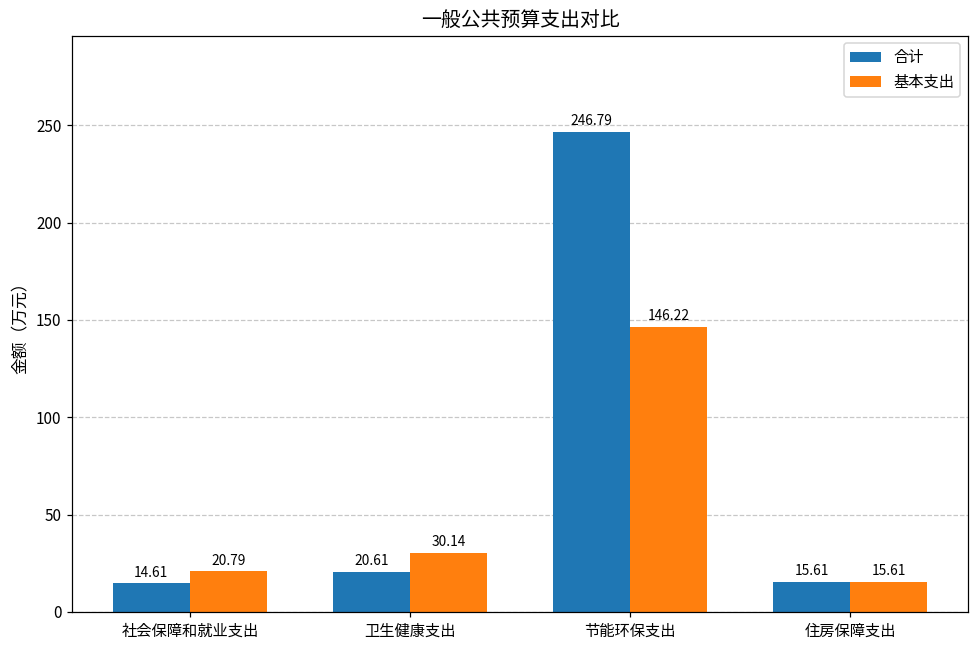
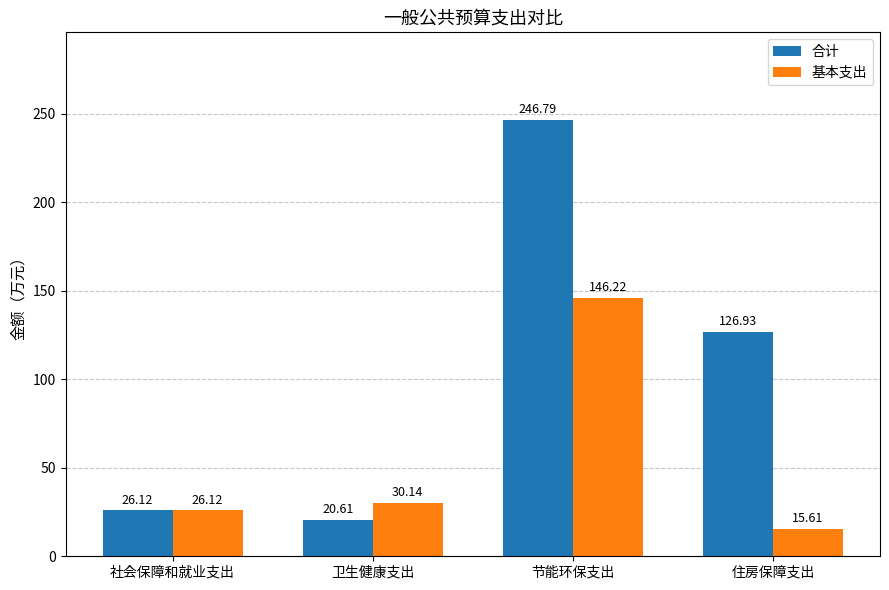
  {
    "合计": {
-     "社会保障和就业支出": 14.61,
+     "社会保障和就业支出": 26.12,
      "卫生健康支出": 20.61,
      "节能环保支出": 246.79,
-     "住房保障支出": 15.61
+     "住房保障支出": 126.93
    },
    "基本支出": {
-     "社会保障和就业支出": 20.79,
+     "社会保障和就业支出": 26.12,
      "卫生健康支出": 30.14,
      "节能环保支出": 146.22,
      "住房保障支出": 15.61
    }
  }
